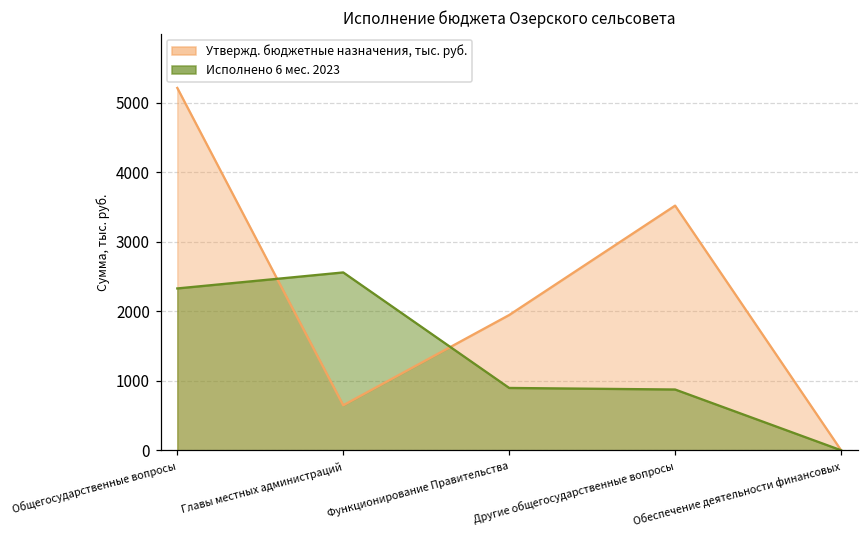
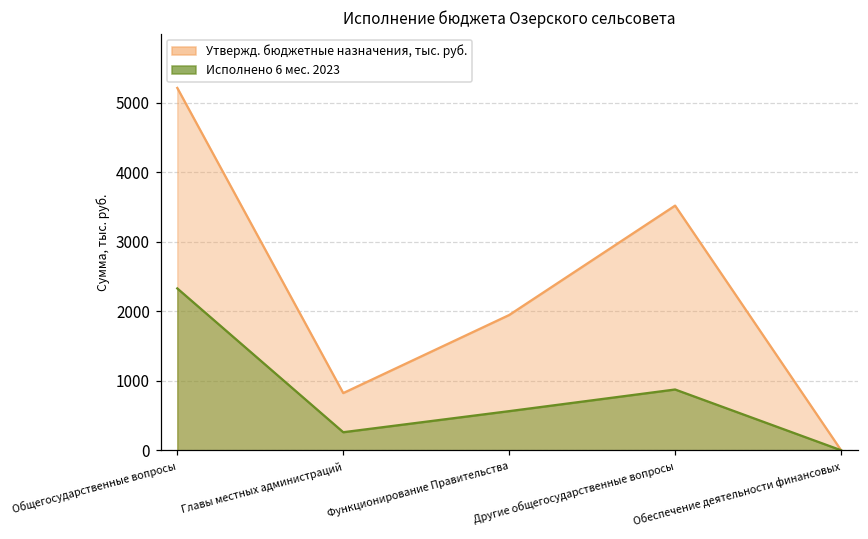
  {
    "Утвержд. бюджетные назначения, тыс. руб.": {
      "Общегосударственные вопросы": 5200,
-     "Главы местных администраций": 600,
+     "Главы местных администраций": 800,
      "Функционирование Правительства": 1900,
      "Другие общегосударственные вопросы": 3500
    },
    "Исполнено 6 мес. 2023": {
      "Общегосударственные вопросы": 2300,
-     "Главы местных администраций": 2600,
-     "Функционирование Правительства": 900,
+     "Главы местных администраций": 300,
+     "Функционирование Правительства": 600,
      "Другие общегосударственные вопросы": 900
    }
  }
